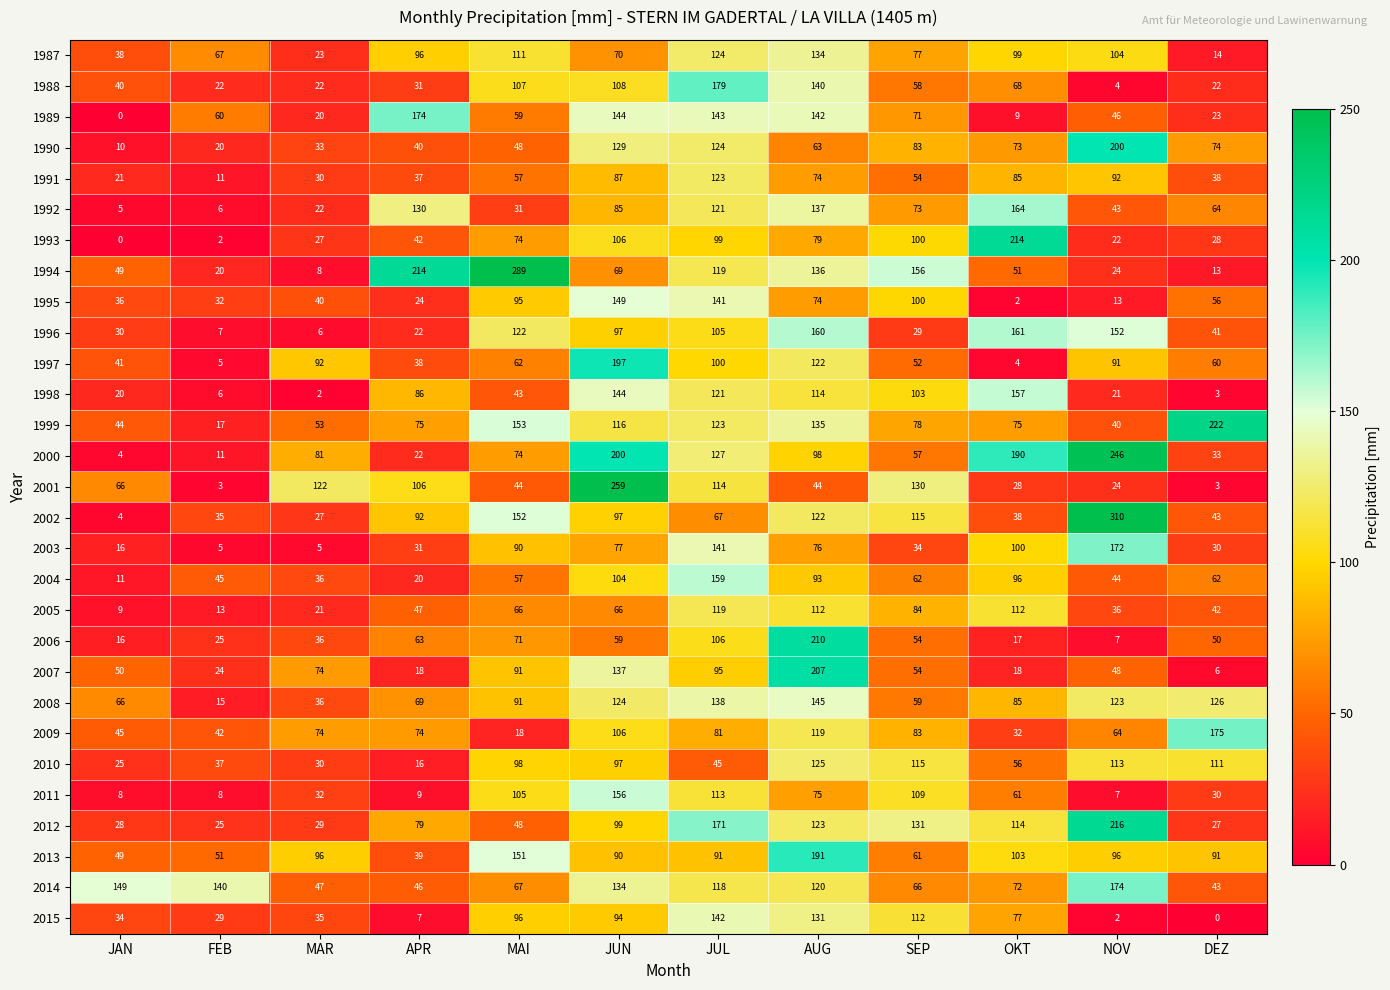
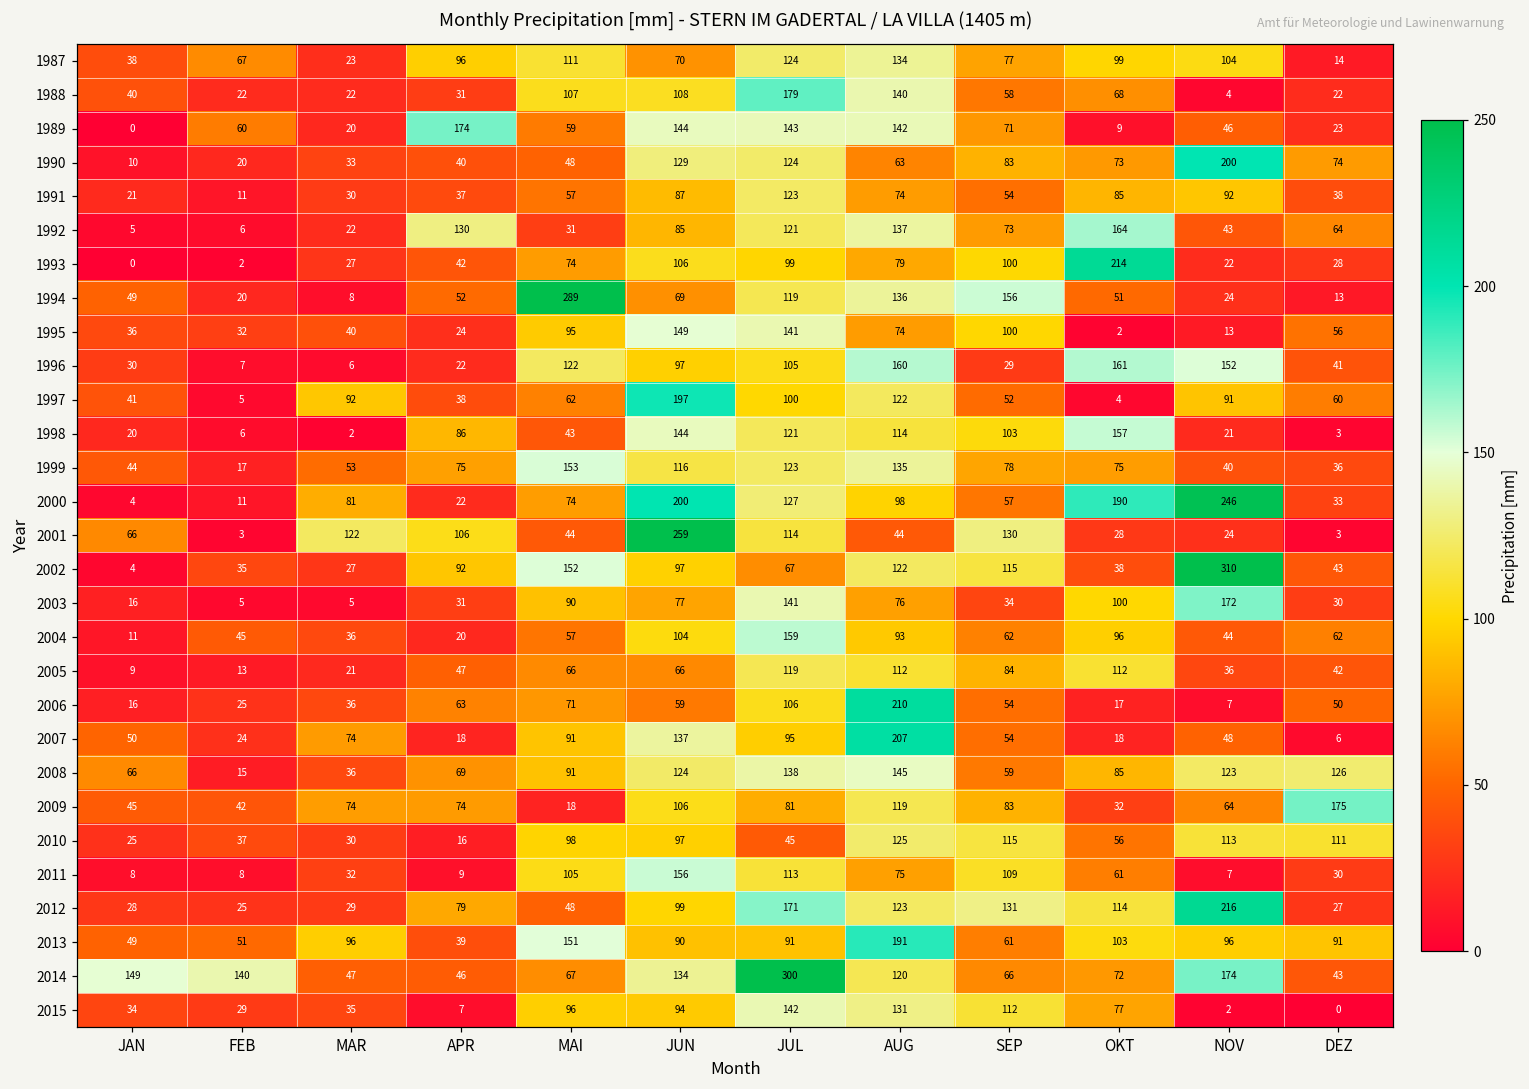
  {
    "1994": {
      "JAN": 49,
      "FEB": 20,
      "MAR": 8,
-     "APR": 214,
+     "APR": 52,
      "MAI": 289,
      "JUN": 69,
      "JUL": 119,
      "AUG": 136,
      "SEP": 156,
      "OKT": 51,
      "NOV": 24,
      "DEZ": 13
    },
    "1999": {
      "JAN": 44,
      "FEB": 17,
      "MAR": 53,
      "APR": 75,
      "MAI": 153,
      "JUN": 116,
      "JUL": 123,
      "AUG": 135,
      "SEP": 78,
      "OKT": 75,
      "NOV": 40,
-     "DEZ": 222
+     "DEZ": 36
    },
    "2014": {
      "JAN": 149,
      "FEB": 140,
      "MAR": 47,
      "APR": 46,
      "MAI": 67,
      "JUN": 134,
-     "JUL": 118,
+     "JUL": 300,
      "AUG": 120,
      "SEP": 66,
      "OKT": 72,
      "NOV": 174,
      "DEZ": 43
    }
  }
